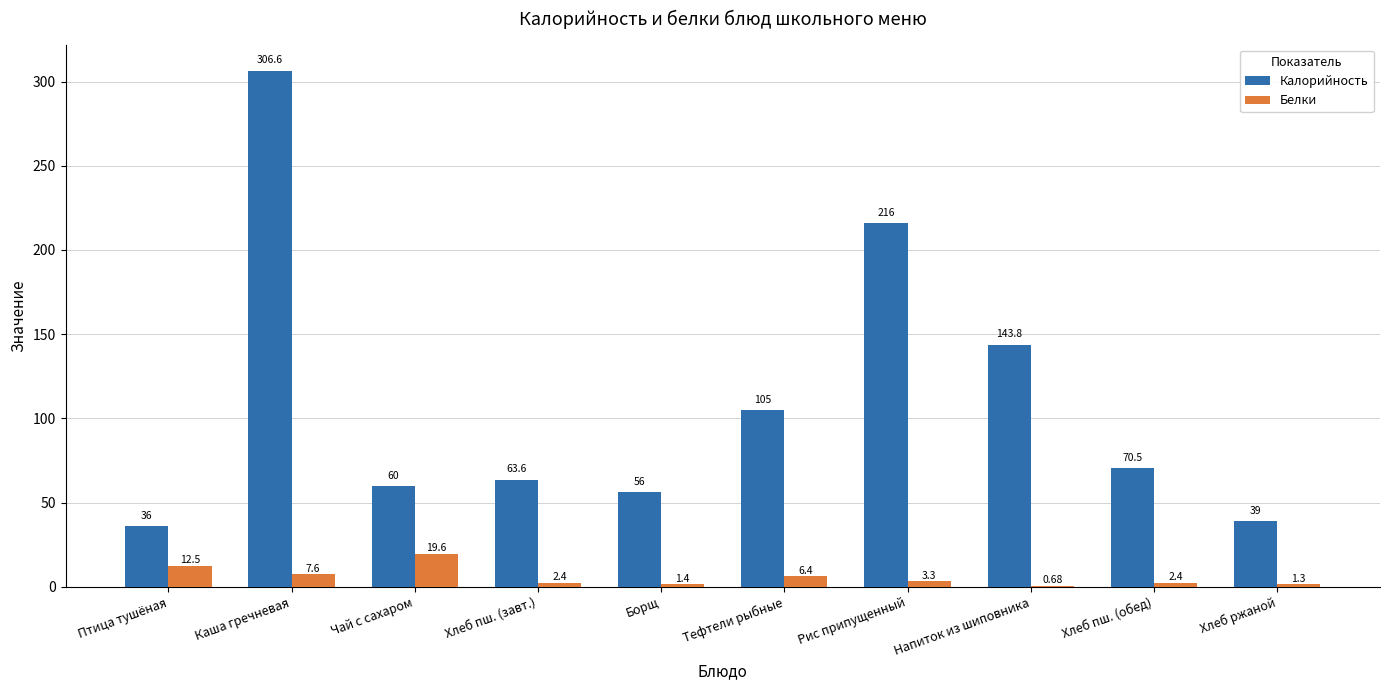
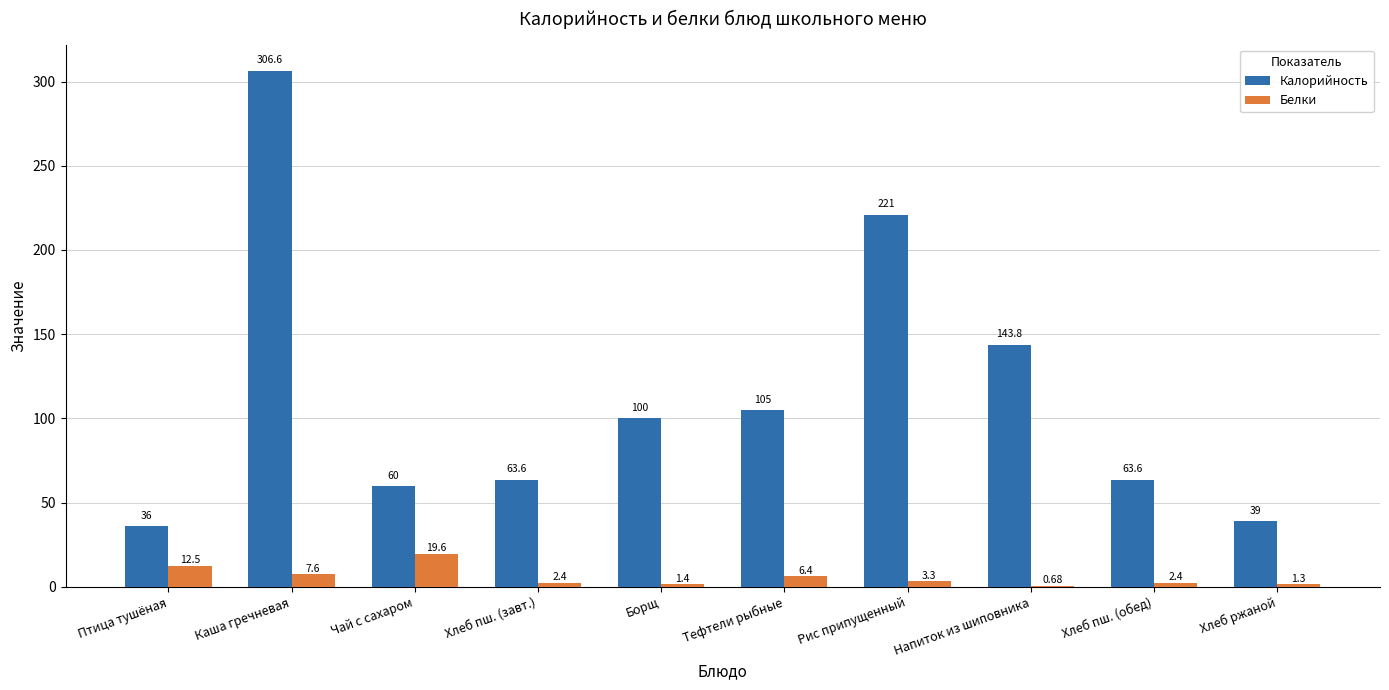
  {
    "Калорийность": {
      "Птица тушёная": 36,
      "Каша гречневая": 306.6,
      "Чай с сахаром": 60,
      "Хлеб пш. (завт.)": 63.6,
-     "Борщ": 56,
+     "Борщ": 100,
      "Тефтели рыбные": 105,
-     "Рис припущенный": 216,
+     "Рис припущенный": 221,
      "Напиток из шиповника": 143.8,
-     "Хлеб пш. (обед)": 70.5,
+     "Хлеб пш. (обед)": 63.6,
      "Хлеб ржаной": 39
    },
    "Белки": {
      "Птица тушёная": 12.5,
      "Каша гречневая": 7.6,
      "Чай с сахаром": 19.6,
      "Хлеб пш. (завт.)": 2.4,
      "Борщ": 1.4,
      "Тефтели рыбные": 6.4,
      "Рис припущенный": 3.3,
      "Напиток из шиповника": 0.68,
      "Хлеб пш. (обед)": 2.4,
      "Хлеб ржаной": 1.3
    }
  }
